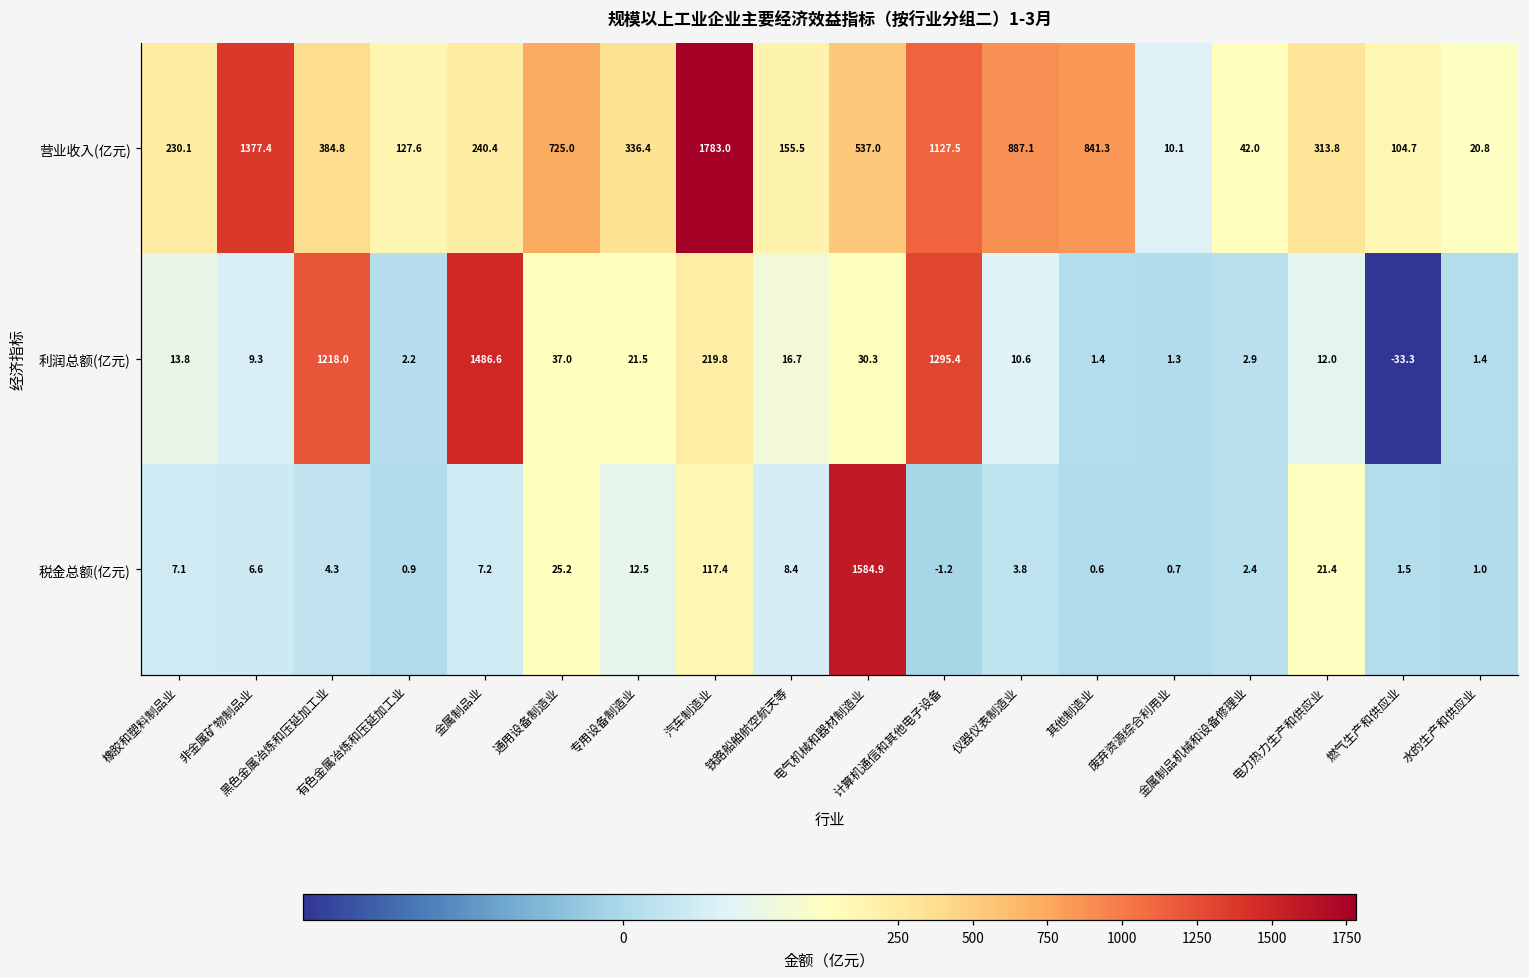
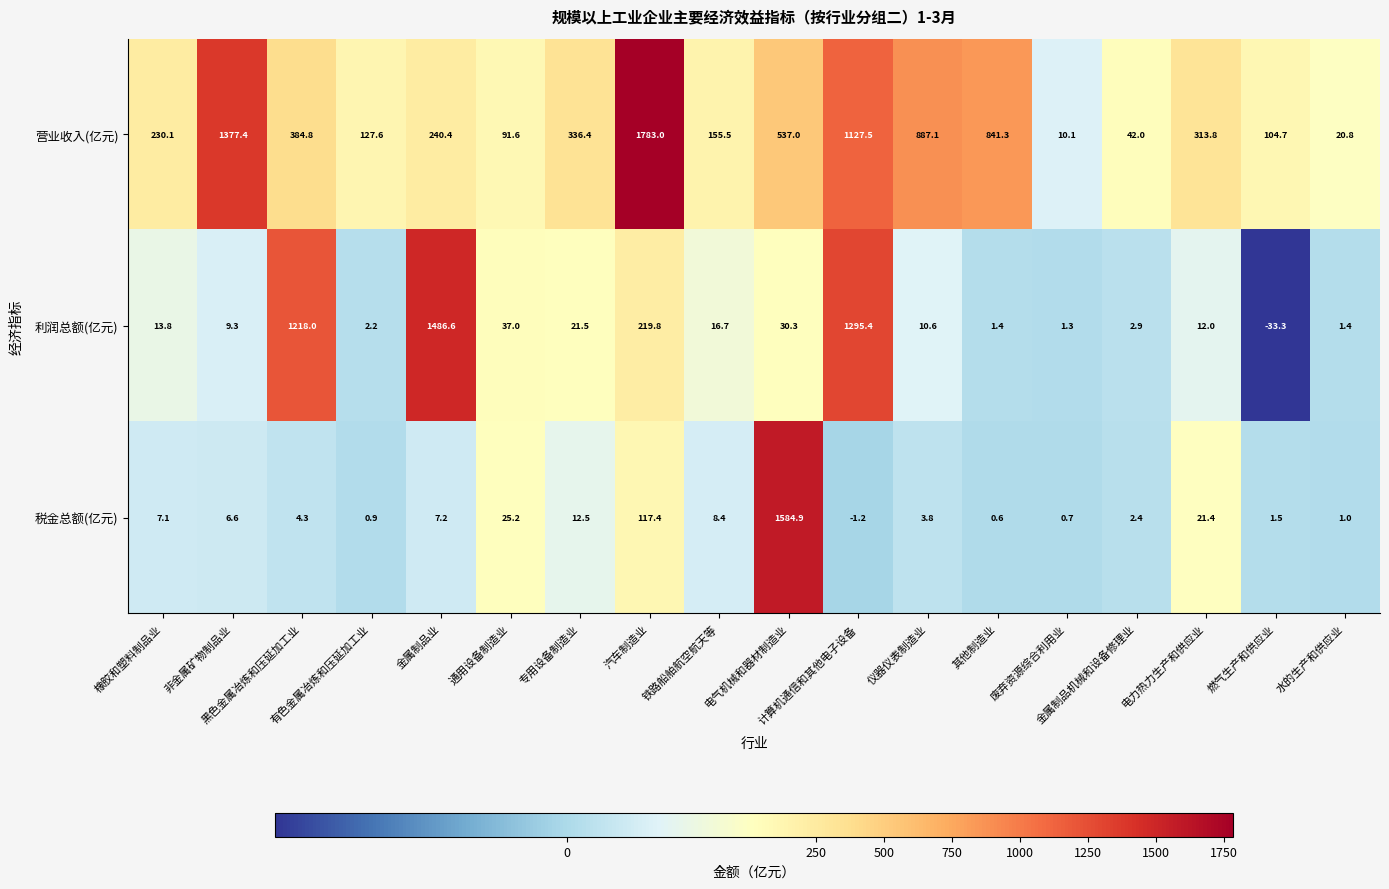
  {
    "营业收入(亿元)": {
      "橡胶和塑料制品业": 230.1,
      "非金属矿物制品业": 1377.4,
      "黑色金属冶炼和压延加工业": 384.8,
      "有色金属冶炼和压延加工业": 127.6,
      "金属制品业": 240.4,
-     "通用设备制造业": 725.0,
+     "通用设备制造业": 91.6,
      "专用设备制造业": 336.4,
      "汽车制造业": 1783.0,
      "铁路船舶航空航天等": 155.5,
      "电气机械和器材制造业": 537.0,
      "计算机通信和其他电子设备": 1127.5,
      "仪器仪表制造业": 887.1,
      "其他制造业": 841.3,
      "废弃资源综合利用业": 10.1,
      "金属制品机械和设备修理业": 42.0,
      "电力热力生产和供应业": 313.8,
      "燃气生产和供应业": 104.7,
      "水的生产和供应业": 20.8
    },
    "利润总额(亿元)": {
      "橡胶和塑料制品业": 13.8,
      "非金属矿物制品业": 9.3,
      "黑色金属冶炼和压延加工业": 1218.0,
      "有色金属冶炼和压延加工业": 2.2,
      "金属制品业": 1486.6,
      "通用设备制造业": 37.0,
      "专用设备制造业": 21.5,
      "汽车制造业": 219.8,
      "铁路船舶航空航天等": 16.7,
      "电气机械和器材制造业": 30.3,
      "计算机通信和其他电子设备": 1295.4,
      "仪器仪表制造业": 10.6,
      "其他制造业": 1.4,
      "废弃资源综合利用业": 1.3,
      "金属制品机械和设备修理业": 2.9,
      "电力热力生产和供应业": 12.0,
      "燃气生产和供应业": -33.3,
      "水的生产和供应业": 1.4
    },
    "税金总额(亿元)": {
      "橡胶和塑料制品业": 7.1,
      "非金属矿物制品业": 6.6,
      "黑色金属冶炼和压延加工业": 4.3,
      "有色金属冶炼和压延加工业": 0.9,
      "金属制品业": 7.2,
      "通用设备制造业": 25.2,
      "专用设备制造业": 12.5,
      "汽车制造业": 117.4,
      "铁路船舶航空航天等": 8.4,
      "电气机械和器材制造业": 1584.9,
      "计算机通信和其他电子设备": -1.2,
      "仪器仪表制造业": 3.8,
      "其他制造业": 0.6,
      "废弃资源综合利用业": 0.7,
      "金属制品机械和设备修理业": 2.4,
      "电力热力生产和供应业": 21.4,
      "燃气生产和供应业": 1.5,
      "水的生产和供应业": 1.0
    }
  }
